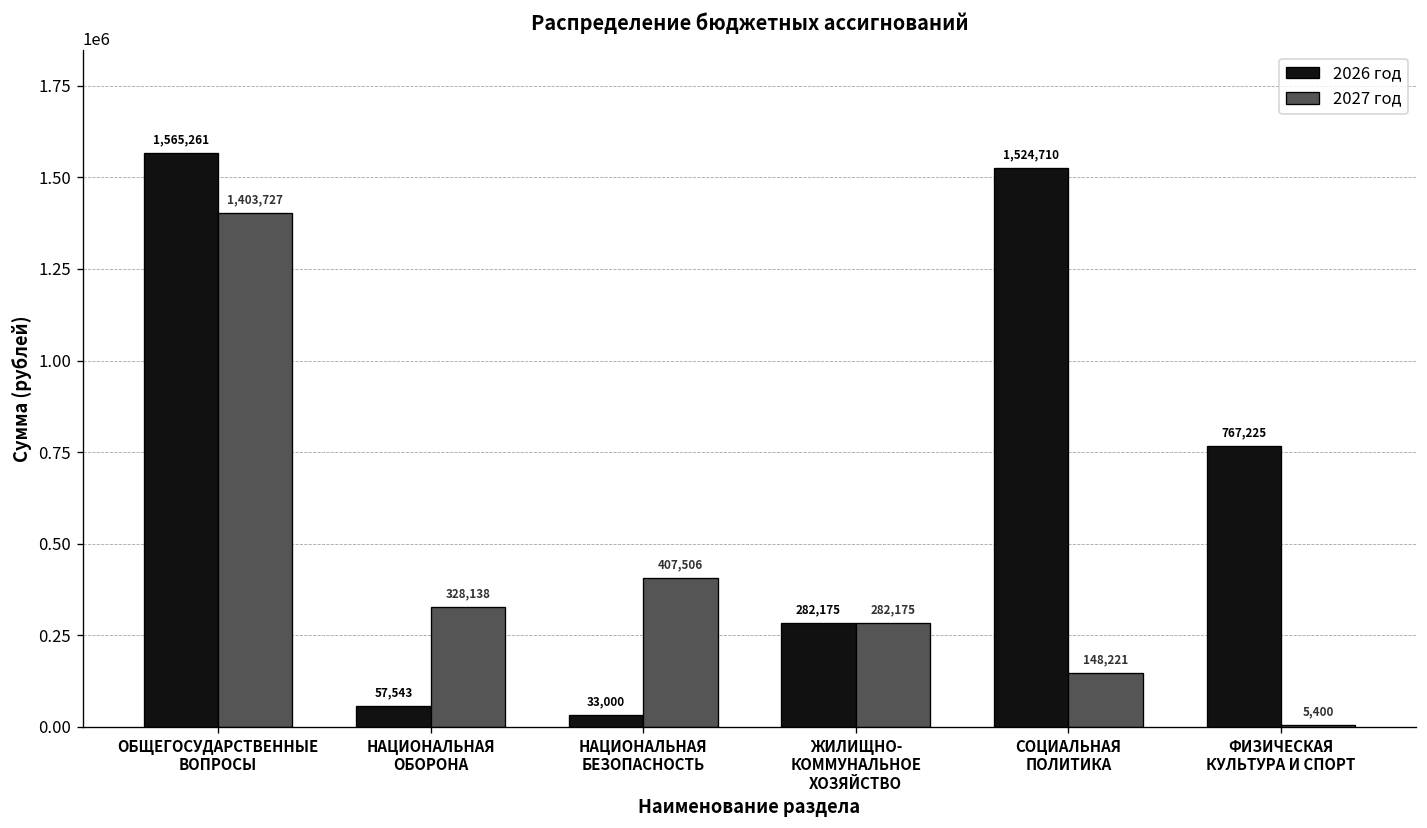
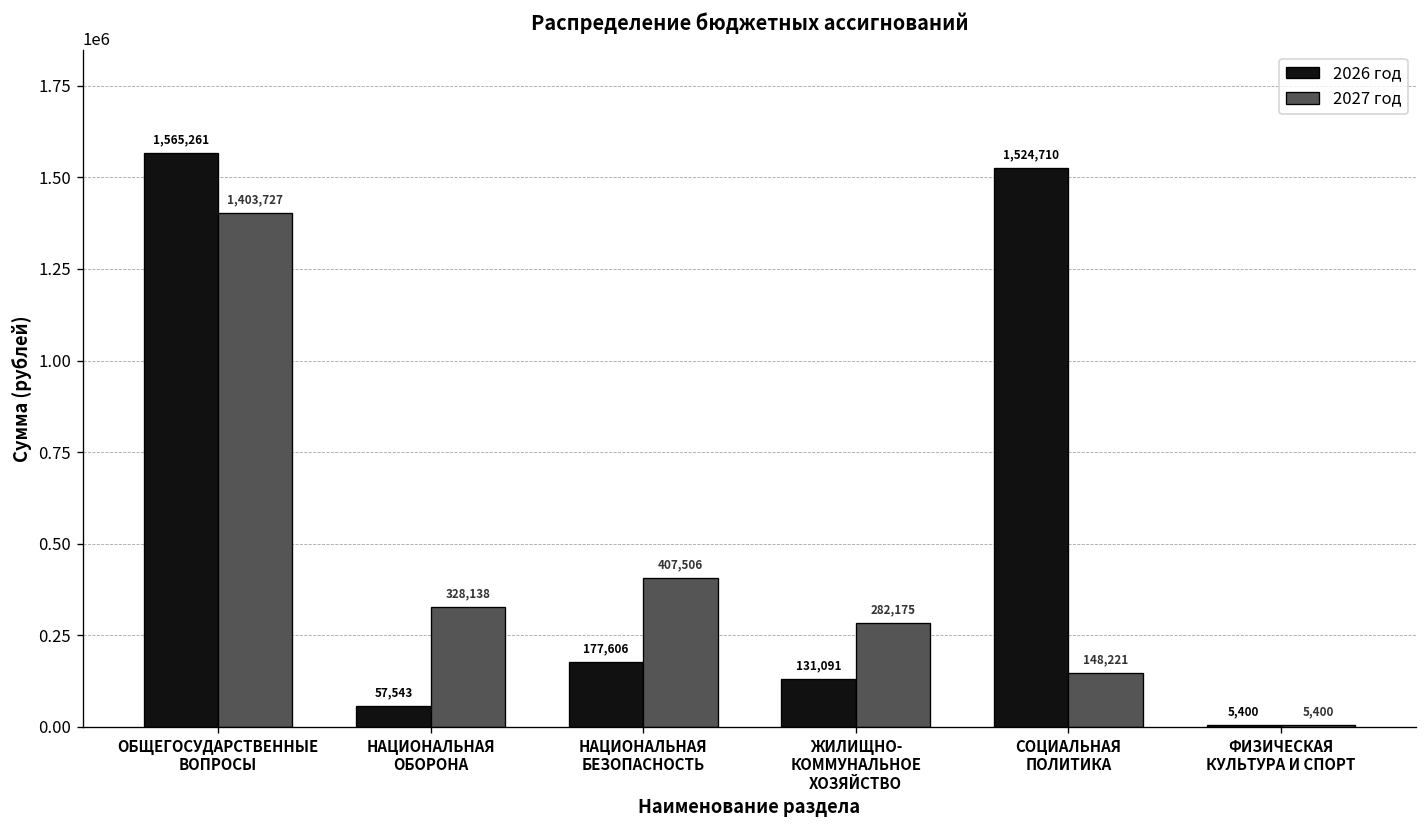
  {
    "2026 год": {
      "ОБЩЕГОСУДАРСТВЕННЫЕ ВОПРОСЫ": "1,565,261",
      "НАЦИОНАЛЬНАЯ ОБОРОНА": "57,543",
-     "НАЦИОНАЛЬНАЯ БЕЗОПАСНОСТЬ": "33,000",
-     "ЖИЛИЩНО- КОММУНАЛЬНОЕ ХОЗЯЙСТВО": "282,175",
+     "НАЦИОНАЛЬНАЯ БЕЗОПАСНОСТЬ": "177,606",
+     "ЖИЛИЩНО- КОММУНАЛЬНОЕ ХОЗЯЙСТВО": "131,091",
      "СОЦИАЛЬНАЯ ПОЛИТИКА": "1,524,710",
-     "ФИЗИЧЕСКАЯ КУЛЬТУРА И СПОРТ": "767,225"
+     "ФИЗИЧЕСКАЯ КУЛЬТУРА И СПОРТ": "5,400"
    },
    "2027 год": {
      "ОБЩЕГОСУДАРСТВЕННЫЕ ВОПРОСЫ": "1,403,727",
      "НАЦИОНАЛЬНАЯ ОБОРОНА": "328,138",
      "НАЦИОНАЛЬНАЯ БЕЗОПАСНОСТЬ": "407,506",
      "ЖИЛИЩНО- КОММУНАЛЬНОЕ ХОЗЯЙСТВО": "282,175",
      "СОЦИАЛЬНАЯ ПОЛИТИКА": "148,221",
      "ФИЗИЧЕСКАЯ КУЛЬТУРА И СПОРТ": "5,400"
    }
  }
